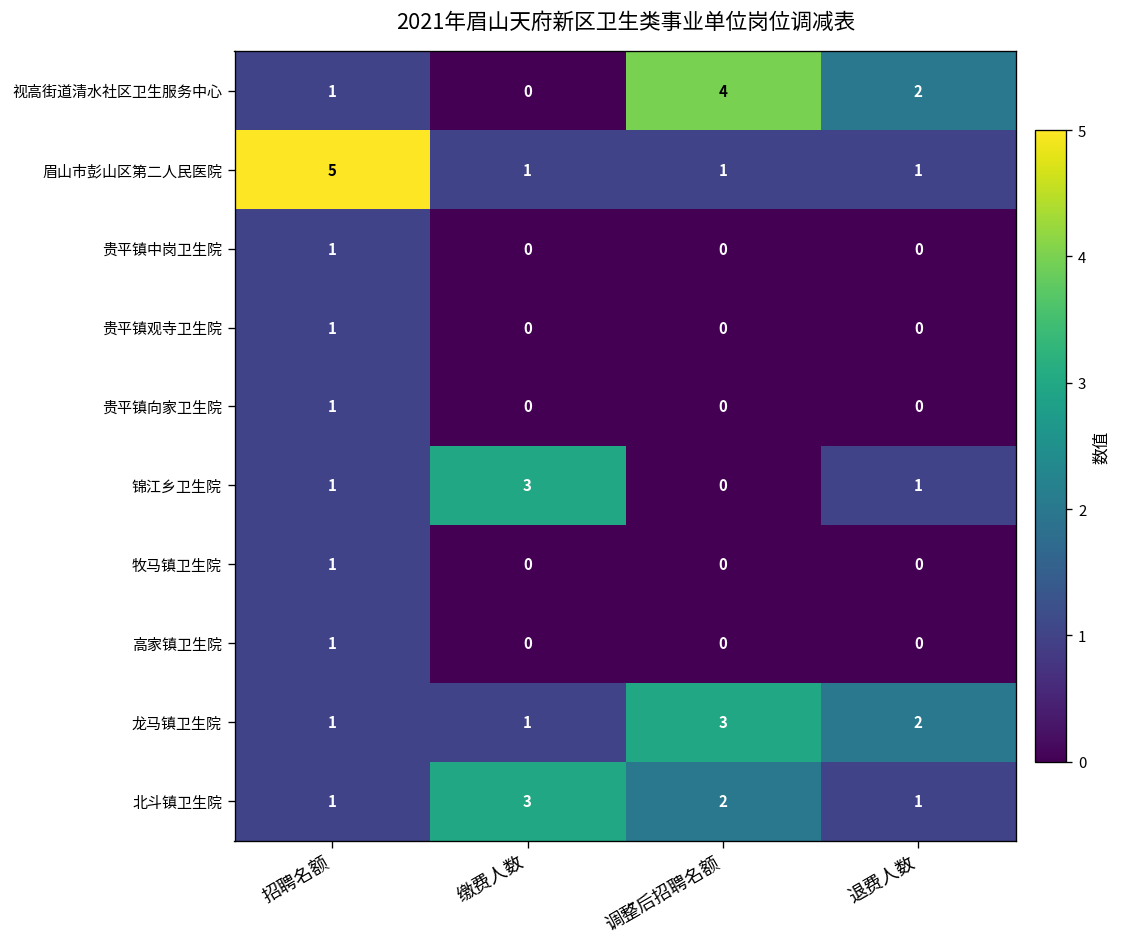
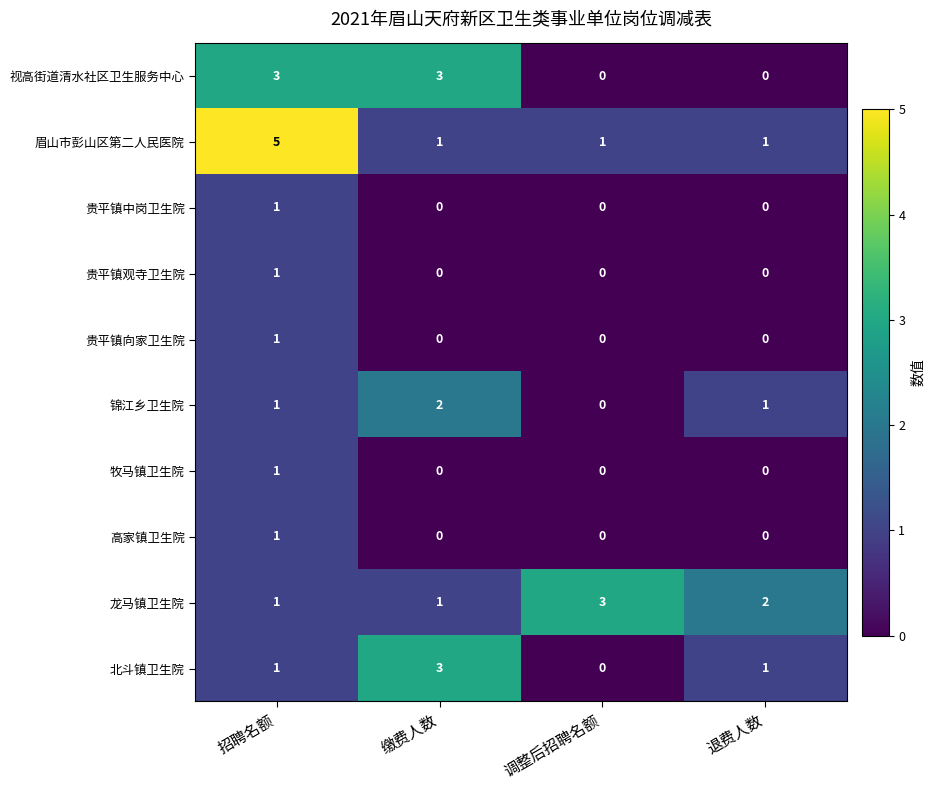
  {
    "视高街道清水社区卫生服务中心": {
-     "招聘名额": 1,
-     "缴费人数": 0,
-     "调整后招聘名额": 4,
-     "退费人数": 2
+     "招聘名额": 3,
+     "缴费人数": 3,
+     "调整后招聘名额": 0,
+     "退费人数": 0
    },
    "眉山市彭山区第二人民医院": {
      "招聘名额": 5,
      "缴费人数": 1,
      "调整后招聘名额": 1,
      "退费人数": 1
    },
    "贵平镇中岗卫生院": {
      "招聘名额": 1,
      "缴费人数": 0,
      "调整后招聘名额": 0,
      "退费人数": 0
    },
    "贵平镇观寺卫生院": {
      "招聘名额": 1,
      "缴费人数": 0,
      "调整后招聘名额": 0,
      "退费人数": 0
    },
    "贵平镇向家卫生院": {
      "招聘名额": 1,
      "缴费人数": 0,
      "调整后招聘名额": 0,
      "退费人数": 0
    },
    "锦江乡卫生院": {
      "招聘名额": 1,
-     "缴费人数": 3,
+     "缴费人数": 2,
      "调整后招聘名额": 0,
      "退费人数": 1
    },
    "牧马镇卫生院": {
      "招聘名额": 1,
      "缴费人数": 0,
      "调整后招聘名额": 0,
      "退费人数": 0
    },
    "高家镇卫生院": {
      "招聘名额": 1,
      "缴费人数": 0,
      "调整后招聘名额": 0,
      "退费人数": 0
    },
    "龙马镇卫生院": {
      "招聘名额": 1,
      "缴费人数": 1,
      "调整后招聘名额": 3,
      "退费人数": 2
    },
    "北斗镇卫生院": {
      "招聘名额": 1,
      "缴费人数": 3,
-     "调整后招聘名额": 2,
+     "调整后招聘名额": 0,
      "退费人数": 1
    }
  }
